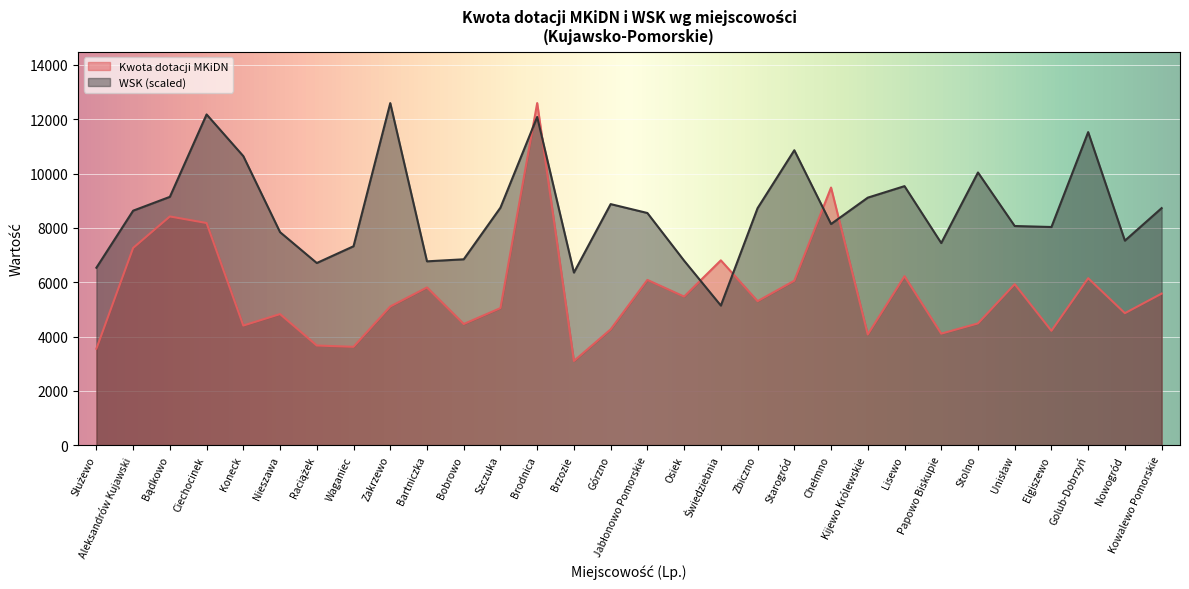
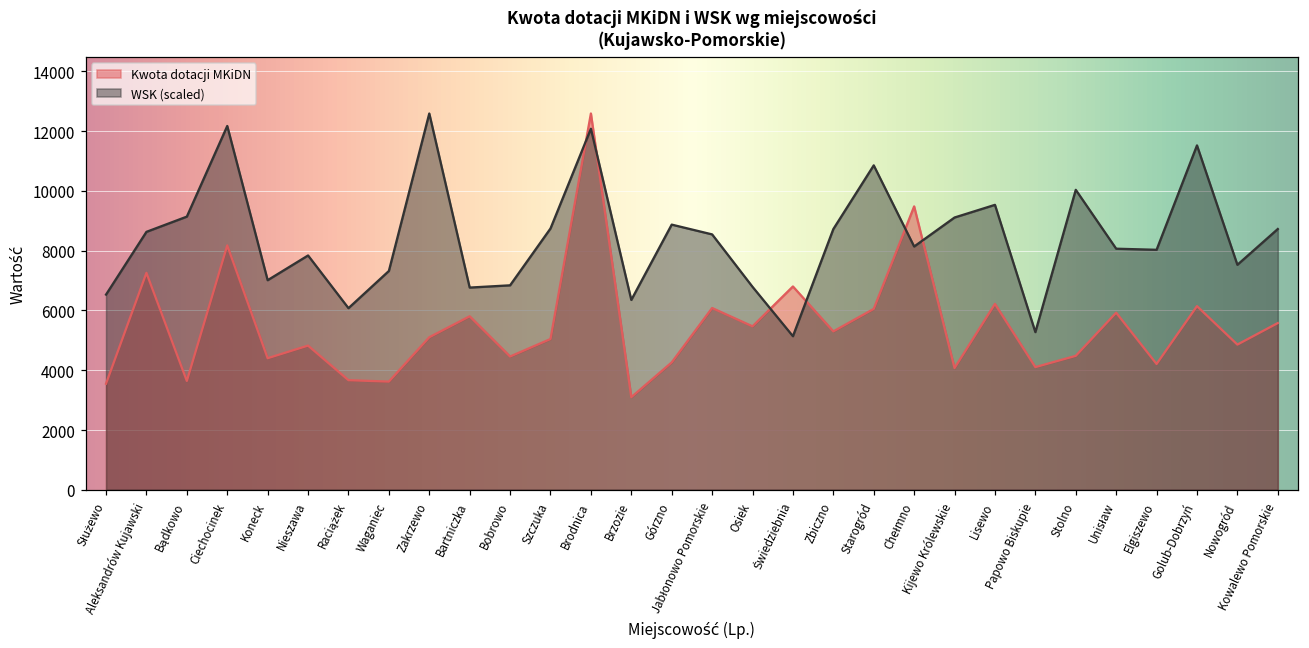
  {
    "Kwota dotacji MKiDN": {
      "Służewo": 3600,
      "Aleksandrów Kujawski": 7300,
-     "Bądkowo": 8400,
+     "Bądkowo": 3600,
      "Ciechocinek": 8200,
      "Koneck": 4400,
      "Nieszawa": 4800,
      "Raciążek": 3700,
      "Waganiec": 3600,
      "Zakrzewo": 5100,
      "Bartniczka": 5800,
      "Bobrowo": 4500,
      "Szczuka": 5000,
      "Brodnica": 12600,
      "Brzozie": 3100,
      "Górzno": 4300,
      "Jabłonowo Pomorskie": 6100,
      "Osiek": 5500,
      "Świedziebnia": 6800,
      "Zbiczno": 5300,
      "Starogród": 6100,
      "Chełmno": 9500,
      "Kijewo Królewskie": 4100,
      "Lisewo": 6200,
      "Papowo Biskupie": 4100,
      "Stolno": 4500,
      "Unisław": 5900,
      "Elgiszewo": 4200,
      "Golub-Dobrzyń": 6100,
      "Nowogród": 4900,
      "Kowalewo Pomorskie": 5600
    },
    "WSK (scaled)": {
      "Służewo": 6500,
      "Aleksandrów Kujawski": 8600,
      "Bądkowo": 9100,
      "Ciechocinek": 12200,
-     "Koneck": 10600,
+     "Koneck": 7000,
      "Nieszawa": 7800,
-     "Raciążek": 6700,
+     "Raciążek": 6100,
      "Waganiec": 7300,
      "Zakrzewo": 12600,
      "Bartniczka": 6800,
      "Bobrowo": 6800,
      "Szczuka": 8700,
      "Brodnica": 12100,
      "Brzozie": 6400,
      "Górzno": 8900,
      "Jabłonowo Pomorskie": 8500,
      "Osiek": 6800,
      "Świedziebnia": 5100,
      "Zbiczno": 8700,
      "Starogród": 10900,
      "Chełmno": 8100,
      "Kijewo Królewskie": 9100,
      "Lisewo": 9500,
-     "Papowo Biskupie": 7400,
+     "Papowo Biskupie": 5300,
      "Stolno": 10000,
      "Unisław": 8100,
      "Elgiszewo": 8000,
      "Golub-Dobrzyń": 11500,
      "Nowogród": 7500,
      "Kowalewo Pomorskie": 8700
    }
  }
